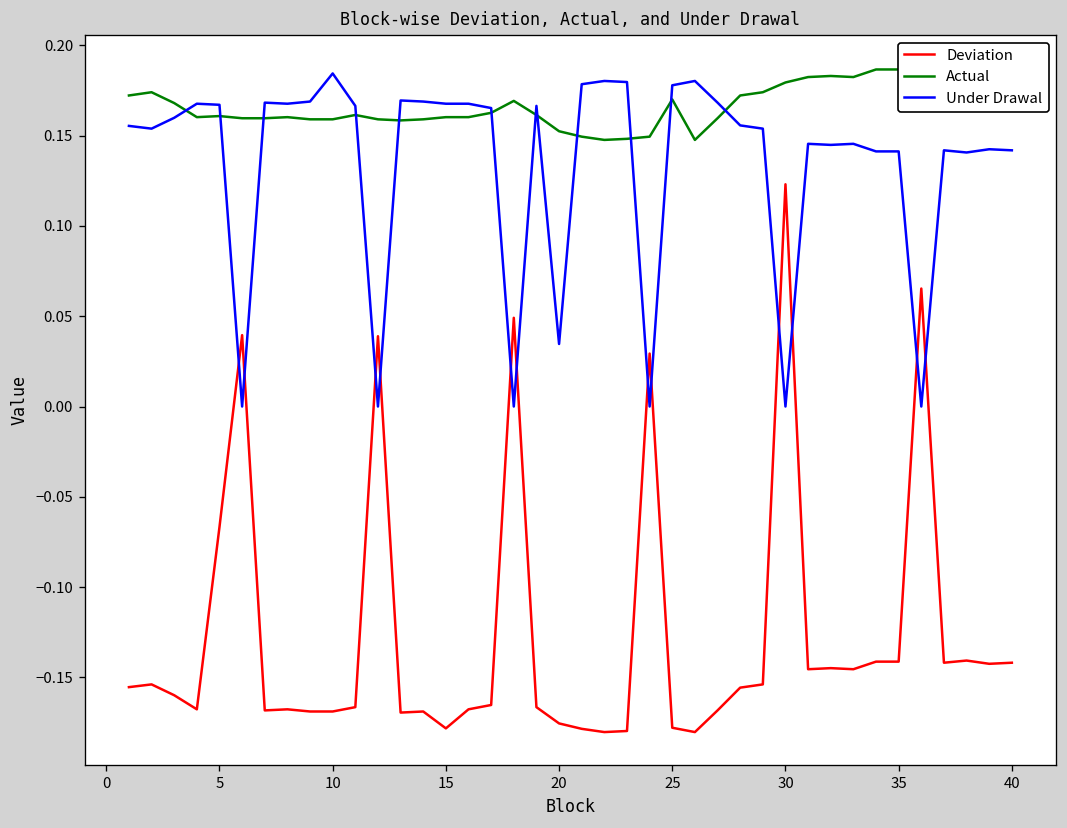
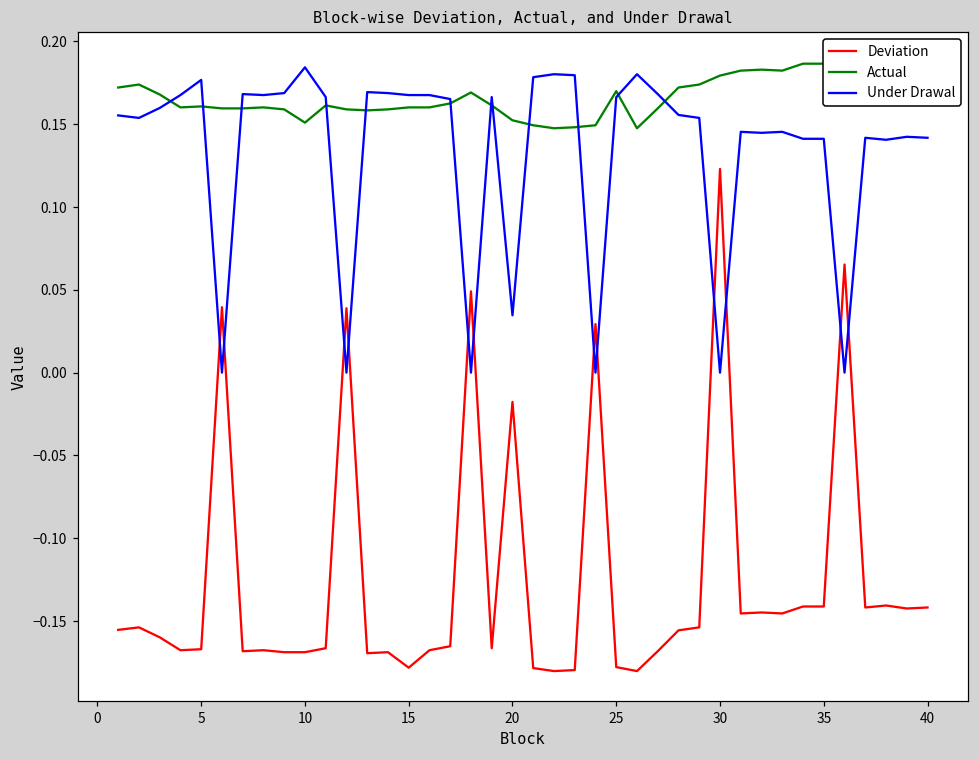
  {
    "Deviation": {
-     "5": -0.067,
+     "5": -0.167,
      "10": -0.169,
      "15": -0.178,
-     "20": -0.175,
+     "20": -0.018,
      "25": -0.178,
      "30": 0.123,
      "35": -0.141,
      "40": -0.142
    },
    "Actual": {
      "5": 0.161,
-     "10": 0.159,
+     "10": 0.151,
      "15": 0.160,
      "20": 0.152,
      "25": 0.170,
      "30": 0.179
    },
    "Under Drawal": {
-     "5": 0.167,
+     "5": 0.177,
      "10": 0.184,
      "15": 0.168,
      "20": 0.035,
-     "25": 0.178,
+     "25": 0.166,
      "30": 0.000,
      "35": 0.141,
      "40": 0.142
    }
  }
